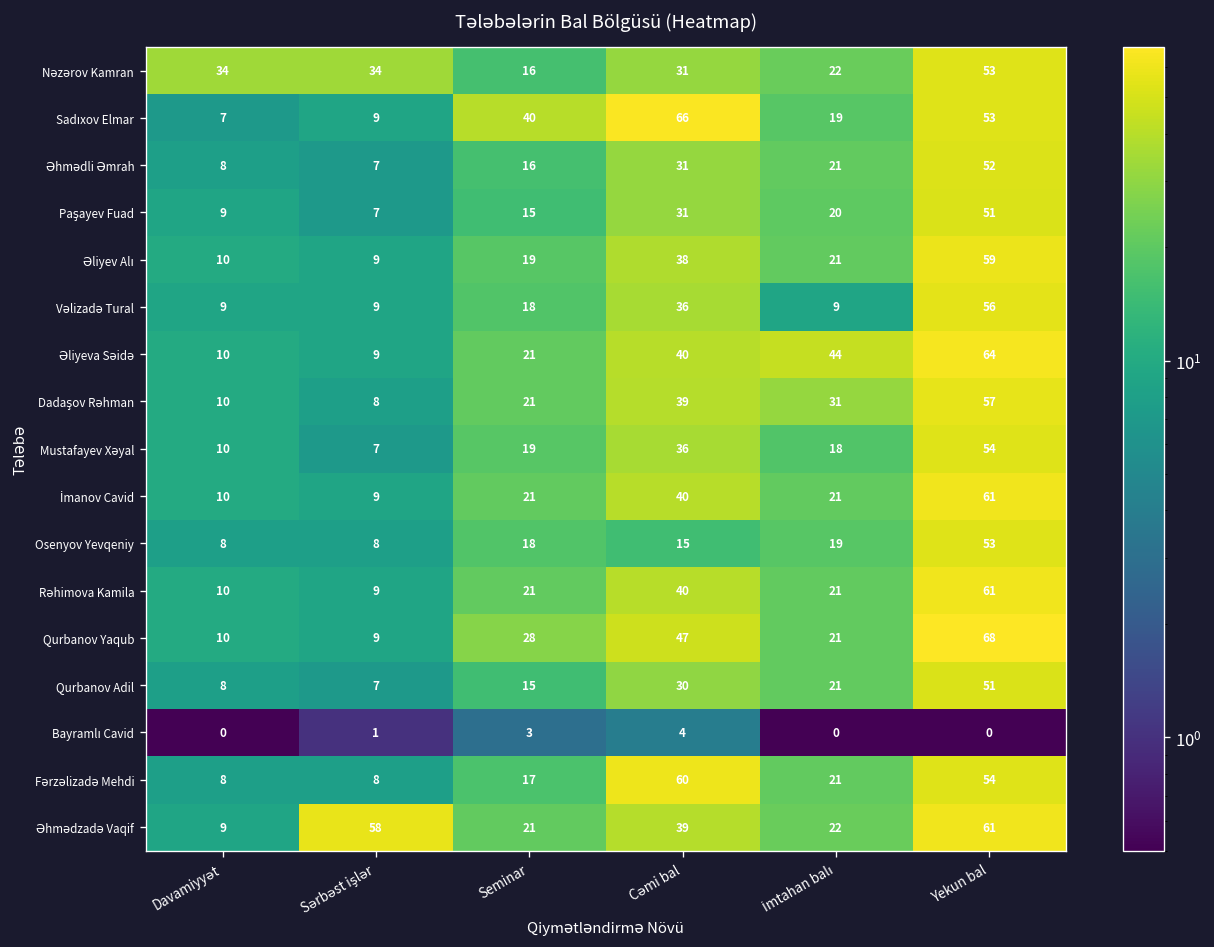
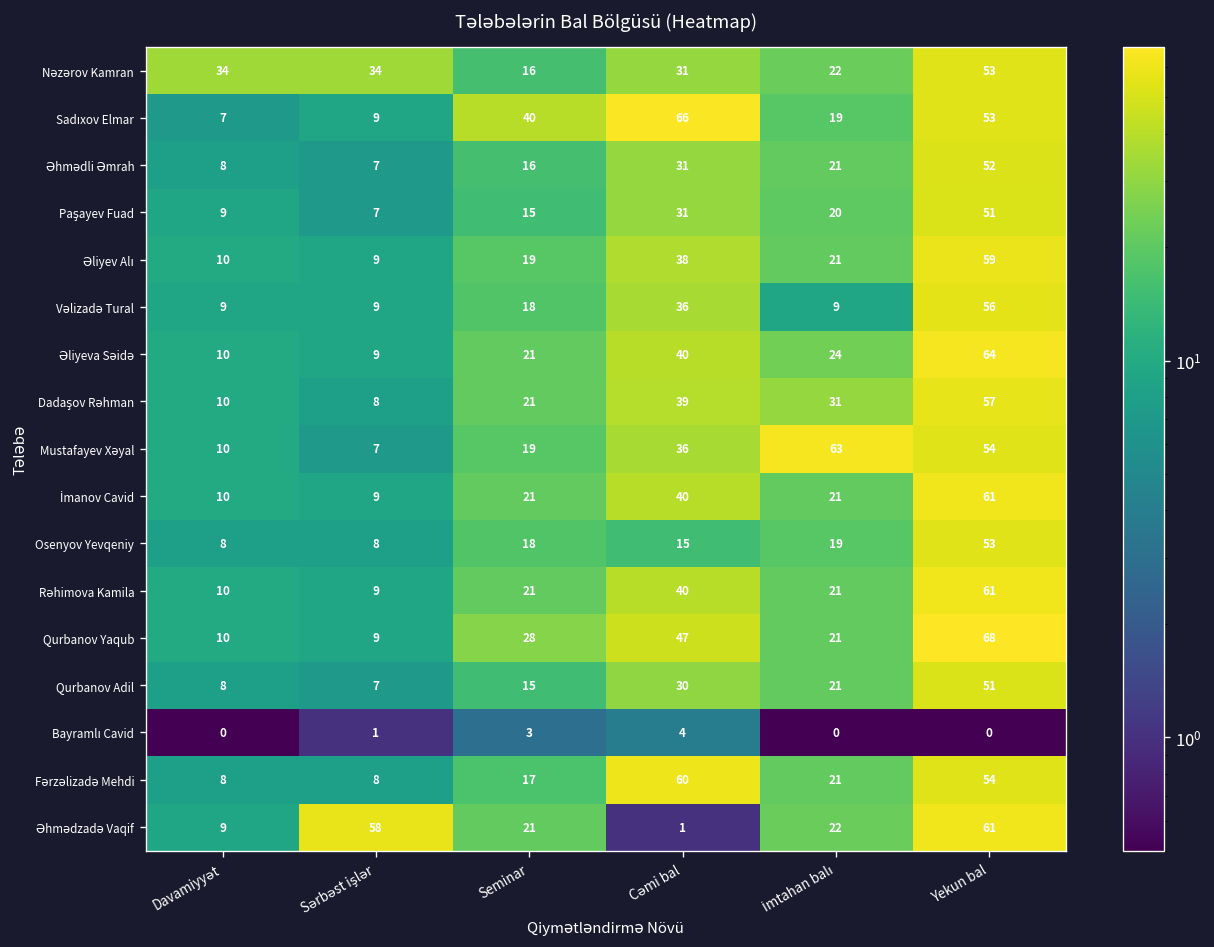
  {
    "Nəzərov Kamran": {
      "Davamiyyət": 34,
      "Sərbəst işlər": 34,
      "Seminar": 16,
      "Cəmi bal": 31,
      "İmtahan balı": 22,
      "Yekun bal": 53
    },
    "Sadıxov Elmar": {
      "Davamiyyət": 7,
      "Sərbəst işlər": 9,
      "Seminar": 40,
      "Cəmi bal": 66,
      "İmtahan balı": 19,
      "Yekun bal": 53
    },
    "Əhmədli Əmrah": {
      "Davamiyyət": 8,
      "Sərbəst işlər": 7,
      "Seminar": 16,
      "Cəmi bal": 31,
      "İmtahan balı": 21,
      "Yekun bal": 52
    },
    "Paşayev Fuad": {
      "Davamiyyət": 9,
      "Sərbəst işlər": 7,
      "Seminar": 15,
      "Cəmi bal": 31,
      "İmtahan balı": 20,
      "Yekun bal": 51
    },
    "Əliyev Alı": {
      "Davamiyyət": 10,
      "Sərbəst işlər": 9,
      "Seminar": 19,
      "Cəmi bal": 38,
      "İmtahan balı": 21,
      "Yekun bal": 59
    },
    "Vəlizadə Tural": {
      "Davamiyyət": 9,
      "Sərbəst işlər": 9,
      "Seminar": 18,
      "Cəmi bal": 36,
      "İmtahan balı": 9,
      "Yekun bal": 56
    },
    "Əliyeva Səidə": {
      "Davamiyyət": 10,
      "Sərbəst işlər": 9,
      "Seminar": 21,
      "Cəmi bal": 40,
-     "İmtahan balı": 44,
+     "İmtahan balı": 24,
      "Yekun bal": 64
    },
    "Dadaşov Rəhman": {
      "Davamiyyət": 10,
      "Sərbəst işlər": 8,
      "Seminar": 21,
      "Cəmi bal": 39,
      "İmtahan balı": 31,
      "Yekun bal": 57
    },
    "Mustafayev Xəyal": {
      "Davamiyyət": 10,
      "Sərbəst işlər": 7,
      "Seminar": 19,
      "Cəmi bal": 36,
-     "İmtahan balı": 18,
+     "İmtahan balı": 63,
      "Yekun bal": 54
    },
    "İmanov Cavid": {
      "Davamiyyət": 10,
      "Sərbəst işlər": 9,
      "Seminar": 21,
      "Cəmi bal": 40,
      "İmtahan balı": 21,
      "Yekun bal": 61
    },
    "Osenyov Yevqeniy": {
      "Davamiyyət": 8,
      "Sərbəst işlər": 8,
      "Seminar": 18,
      "Cəmi bal": 15,
      "İmtahan balı": 19,
      "Yekun bal": 53
    },
    "Rəhimova Kamila": {
      "Davamiyyət": 10,
      "Sərbəst işlər": 9,
      "Seminar": 21,
      "Cəmi bal": 40,
      "İmtahan balı": 21,
      "Yekun bal": 61
    },
    "Qurbanov Yaqub": {
      "Davamiyyət": 10,
      "Sərbəst işlər": 9,
      "Seminar": 28,
      "Cəmi bal": 47,
      "İmtahan balı": 21,
      "Yekun bal": 68
    },
    "Qurbanov Adil": {
      "Davamiyyət": 8,
      "Sərbəst işlər": 7,
      "Seminar": 15,
      "Cəmi bal": 30,
      "İmtahan balı": 21,
      "Yekun bal": 51
    },
    "Bayramlı Cavid": {
      "Davamiyyət": 0,
      "Sərbəst işlər": 1,
      "Seminar": 3,
      "Cəmi bal": 4,
      "İmtahan balı": 0,
      "Yekun bal": 0
    },
    "Fərzəlizadə Mehdi": {
      "Davamiyyət": 8,
      "Sərbəst işlər": 8,
      "Seminar": 17,
      "Cəmi bal": 60,
      "İmtahan balı": 21,
      "Yekun bal": 54
    },
    "Əhmədzadə Vaqif": {
      "Davamiyyət": 9,
      "Sərbəst işlər": 58,
      "Seminar": 21,
-     "Cəmi bal": 39,
+     "Cəmi bal": 1,
      "İmtahan balı": 22,
      "Yekun bal": 61
    }
  }
